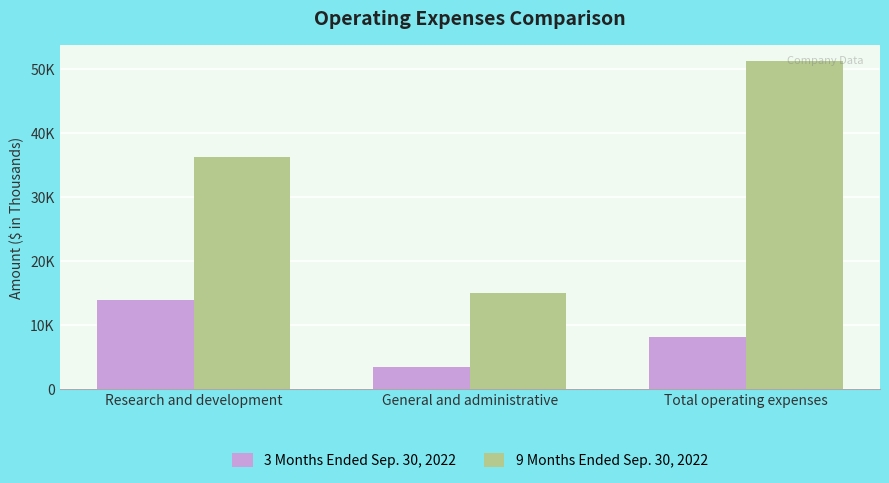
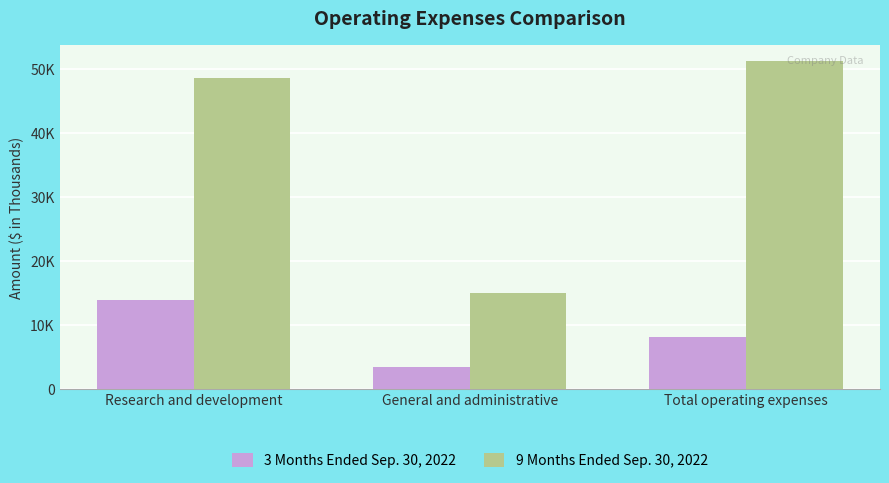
  {
    "3 Months Ended Sep. 30, 2022": {
      "Research and development": 14000,
      "General and administrative": 3000,
      "Total operating expenses": 8000
    },
    "9 Months Ended Sep. 30, 2022": {
-     "Research and development": 36000,
+     "Research and development": 49000,
      "General and administrative": 15000,
      "Total operating expenses": 51000
    }
  }
